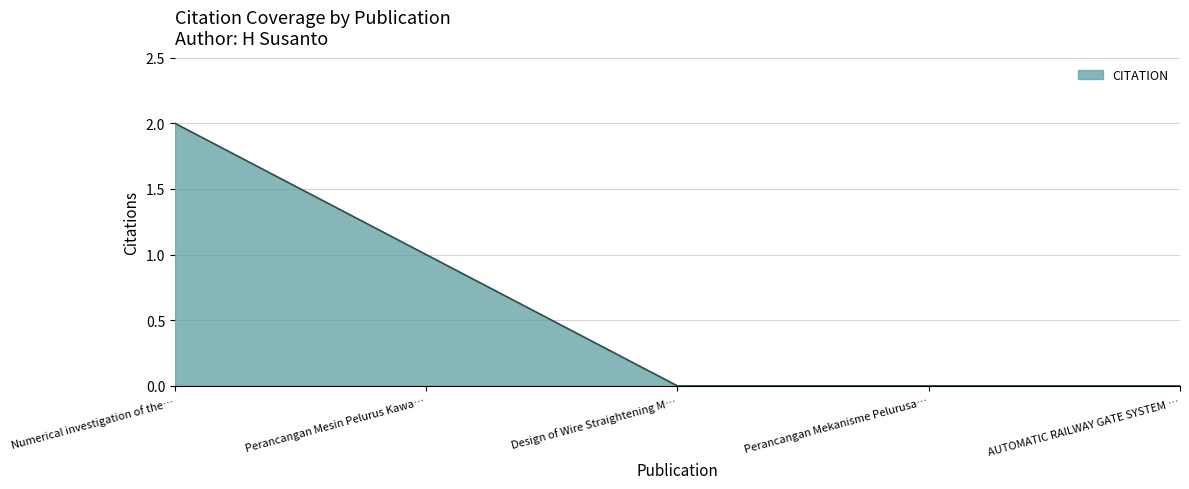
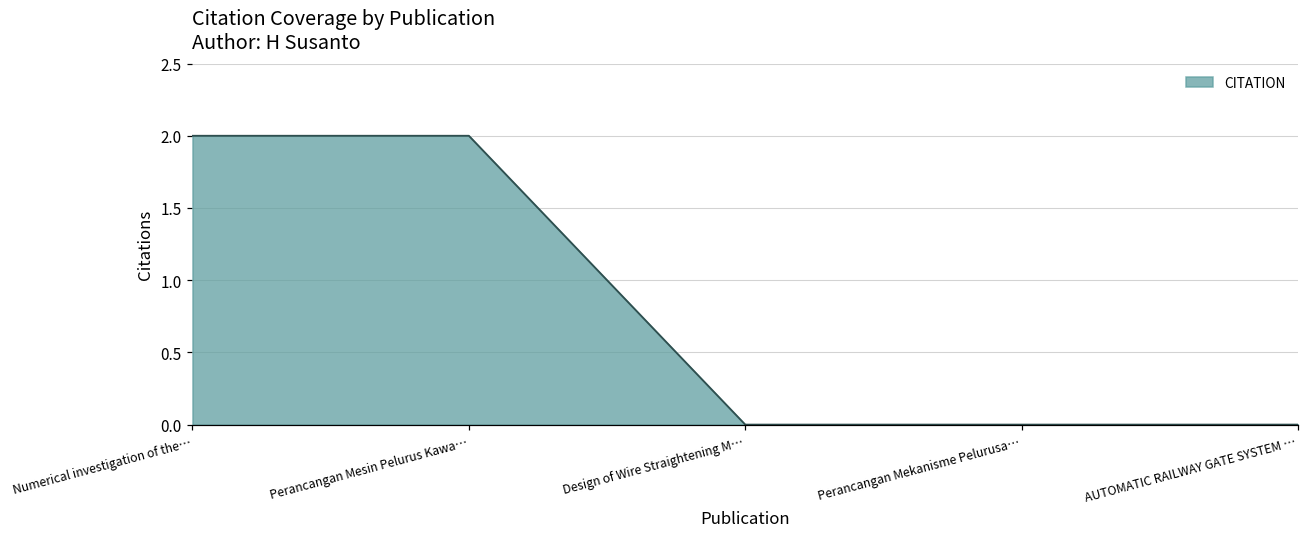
  {
    "Numerical investigation of the…": 2,
-   "Perancangan Mesin Pelurus Kawa…": 1,
+   "Perancangan Mesin Pelurus Kawa…": 2,
    "Design of Wire Straightening M…": 0,
    "Perancangan Mekanisme Pelurusa…": 0,
    "AUTOMATIC RAILWAY GATE SYSTEM …": 0
  }
